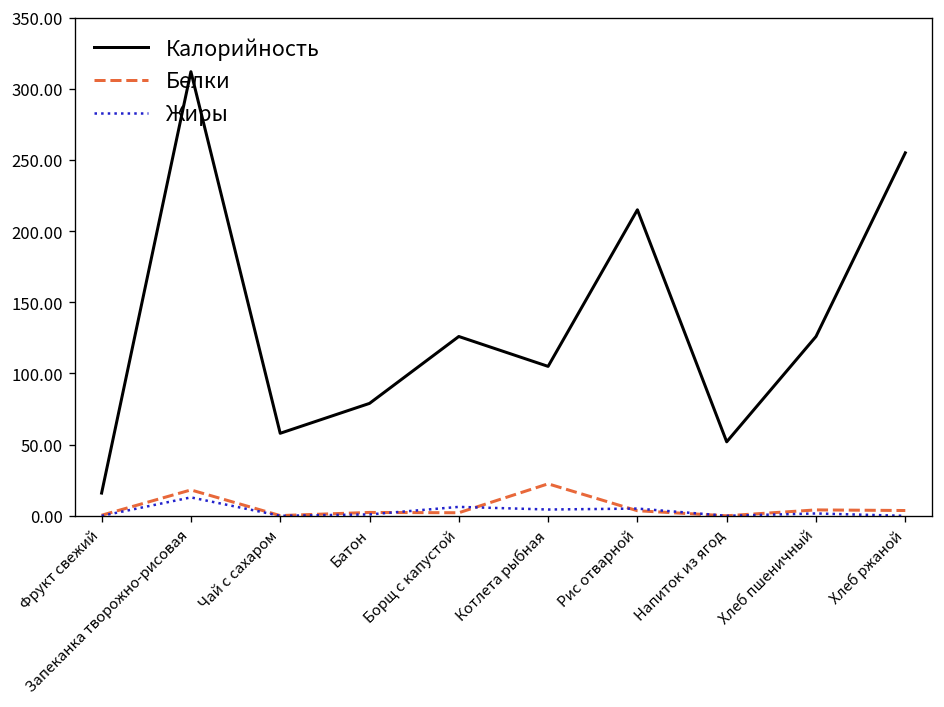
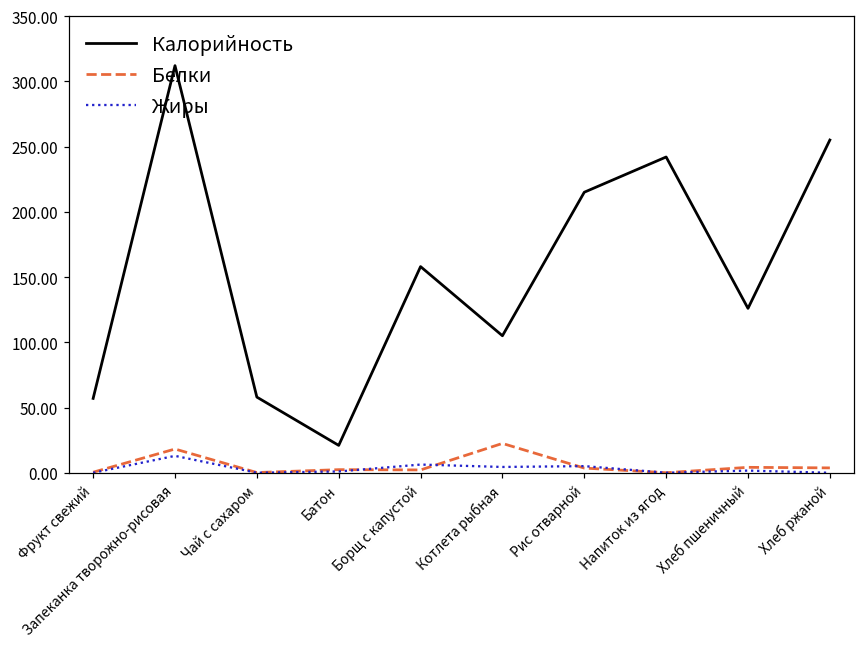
  {
    "Калорийность": {
-     "Фрукт свежий": 16,
+     "Фрукт свежий": 57,
      "Запеканка творожно-рисовая": 312,
      "Чай с сахаром": 58,
-     "Батон": 79,
-     "Борщ с капустой": 126,
+     "Батон": 21,
+     "Борщ с капустой": 158,
      "Котлета рыбная": 105,
      "Рис отварной": 215,
-     "Напиток из ягод": 52,
+     "Напиток из ягод": 242,
      "Хлеб пшеничный": 126,
      "Хлеб ржаной": 255
    },
    "Белки": {
      "Запеканка творожно-рисовая": 18,
      "Борщ с капустой": 2,
      "Котлета рыбная": 23,
      "Хлеб пшеничный": 4,
      "Хлеб ржаной": 4
    },
    "Жиры": {
      "Запеканка творожно-рисовая": 13,
      "Борщ с капустой": 6,
      "Котлета рыбная": 4,
      "Хлеб пшеничный": 2,
      "Хлеб ржаной": 0
    }
  }
